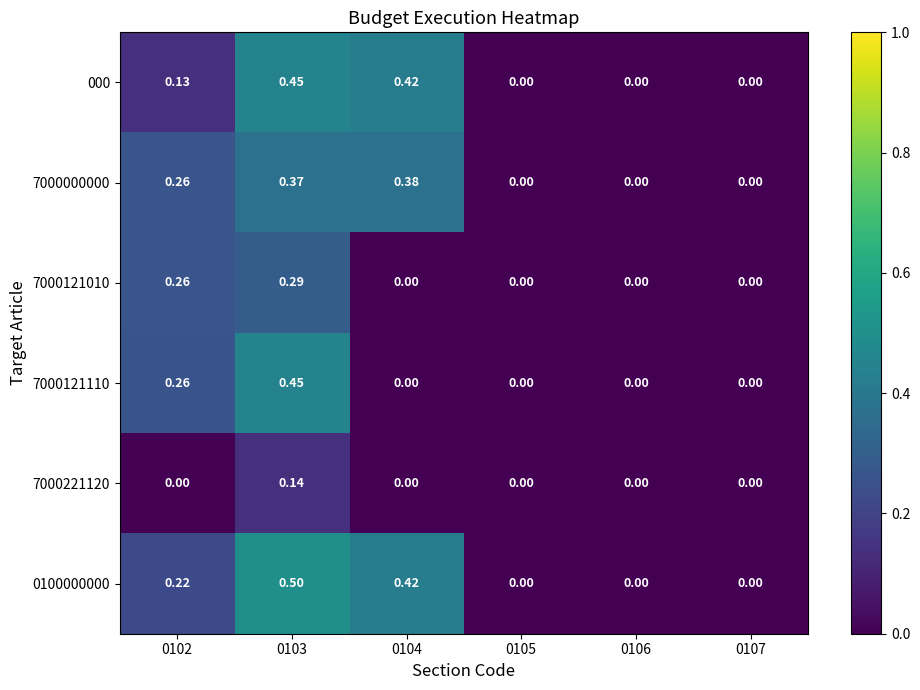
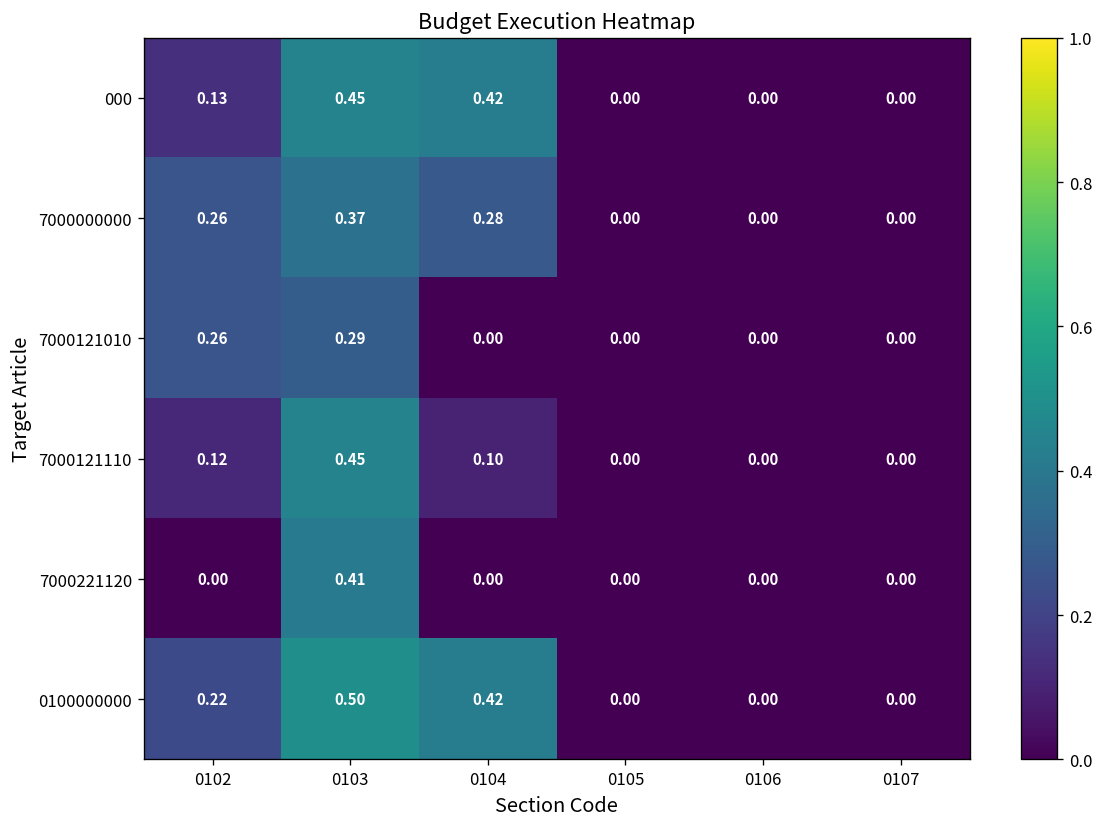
  {
    "000": {
      "0102": 0.13,
      "0103": 0.45,
      "0104": 0.42,
      "0105": 0.00,
      "0106": 0.00,
      "0107": 0.00
    },
    "7000000000": {
      "0102": 0.26,
      "0103": 0.37,
-     "0104": 0.38,
+     "0104": 0.28,
      "0105": 0.00,
      "0106": 0.00,
      "0107": 0.00
    },
    "7000121010": {
      "0102": 0.26,
      "0103": 0.29,
      "0104": 0.00,
      "0105": 0.00,
      "0106": 0.00,
      "0107": 0.00
    },
    "7000121110": {
-     "0102": 0.26,
+     "0102": 0.12,
      "0103": 0.45,
-     "0104": 0.00,
+     "0104": 0.10,
      "0105": 0.00,
      "0106": 0.00,
      "0107": 0.00
    },
    "7000221120": {
      "0102": 0.00,
-     "0103": 0.14,
+     "0103": 0.41,
      "0104": 0.00,
      "0105": 0.00,
      "0106": 0.00,
      "0107": 0.00
    },
    "0100000000": {
      "0102": 0.22,
      "0103": 0.50,
      "0104": 0.42,
      "0105": 0.00,
      "0106": 0.00,
      "0107": 0.00
    }
  }
